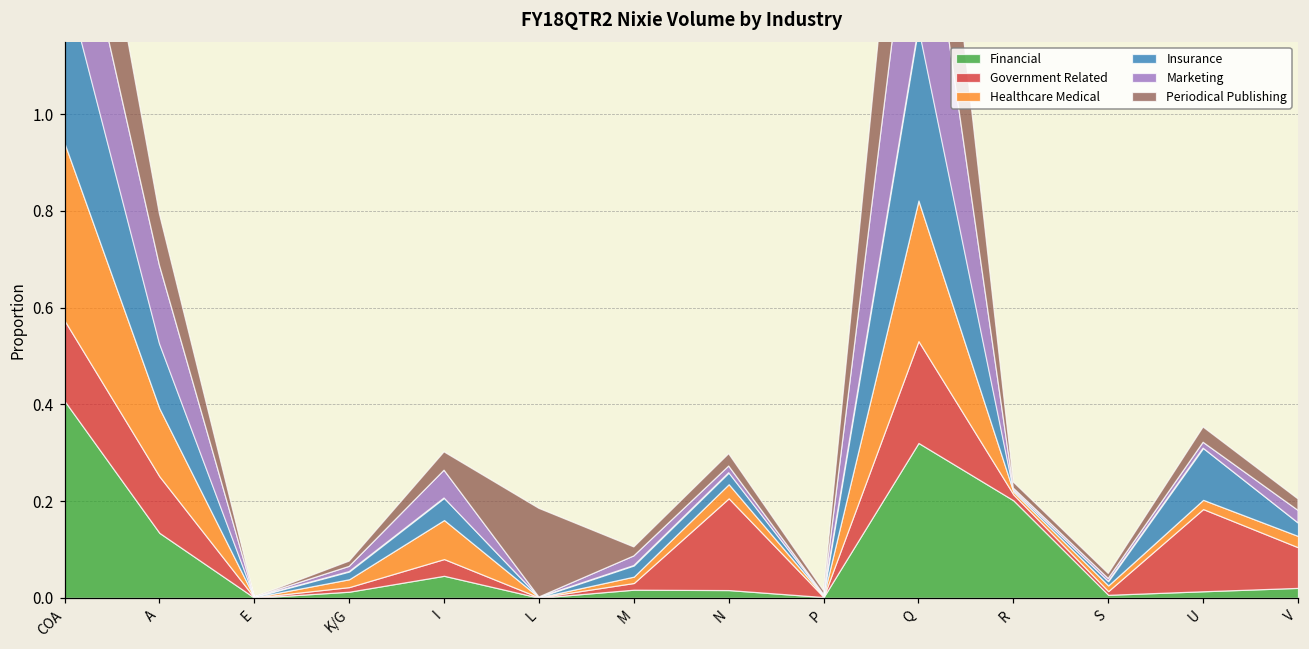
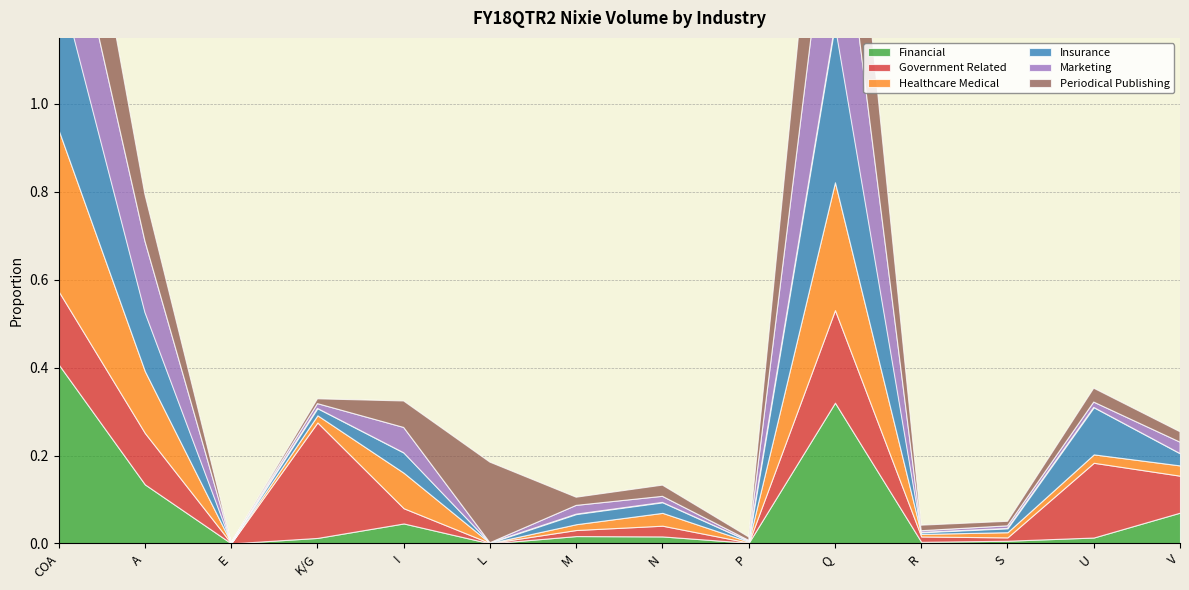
  {
    "Financial": {
      "COA": 0.41,
      "A": 0.13,
      "K/G": 0.01,
      "I": 0.05,
      "M": 0.02,
      "N": 0.02,
      "Q": 0.32,
-     "R": 0.20,
+     "R": 0.00,
      "S": 0.01,
      "U": 0.01,
-     "V": 0.02
+     "V": 0.07
    },
    "Government Related": {
      "COA": 0.17,
      "A": 0.12,
-     "K/G": 0.01,
+     "K/G": 0.26,
      "I": 0.03,
      "M": 0.01,
-     "N": 0.19,
+     "N": 0.02,
      "Q": 0.21,
      "R": 0.01,
      "S": 0.01,
      "U": 0.17,
      "V": 0.08
    },
    "Healthcare Medical": {
      "COA": 0.37,
      "A": 0.14,
      "K/G": 0.02,
      "I": 0.08,
      "M": 0.01,
      "N": 0.03,
      "Q": 0.29,
      "S": 0.01,
      "U": 0.02,
      "V": 0.02
    },
    "Insurance": {
      "A": 0.13,
      "K/G": 0.02,
      "I": 0.05,
      "M": 0.02,
      "N": 0.02,
      "S": 0.01,
      "U": 0.11,
      "V": 0.03
    },
    "Marketing": {
      "A": 0.16,
      "K/G": 0.01,
      "I": 0.06,
      "M": 0.02,
      "N": 0.01,
      "S": 0.01,
      "U": 0.01,
      "V": 0.03
    },
    "Periodical Publishing": {
      "A": 0.11,
      "K/G": 0.01,
-     "I": 0.04,
+     "I": 0.06,
      "L": 0.18,
      "M": 0.02,
      "N": 0.03,
      "P": 0.01,
      "R": 0.01,
      "S": 0.01,
      "U": 0.03,
      "V": 0.02
    }
  }
